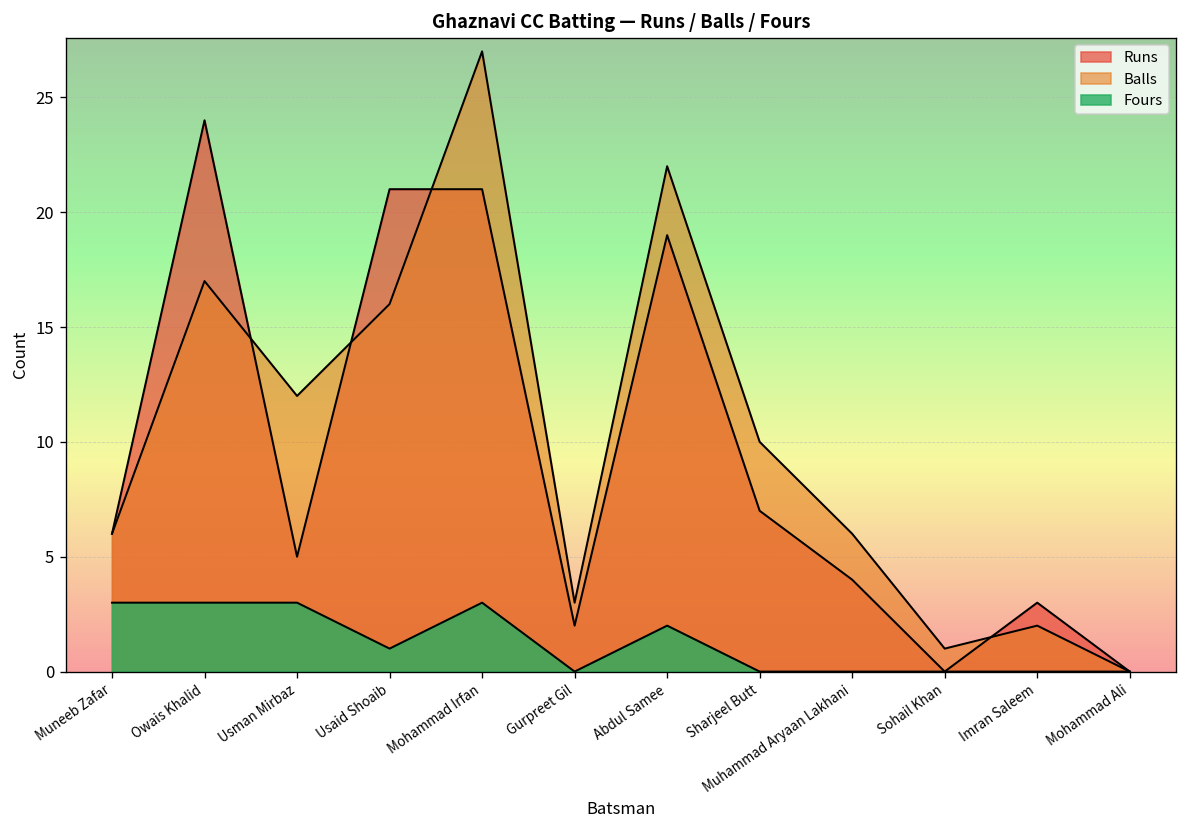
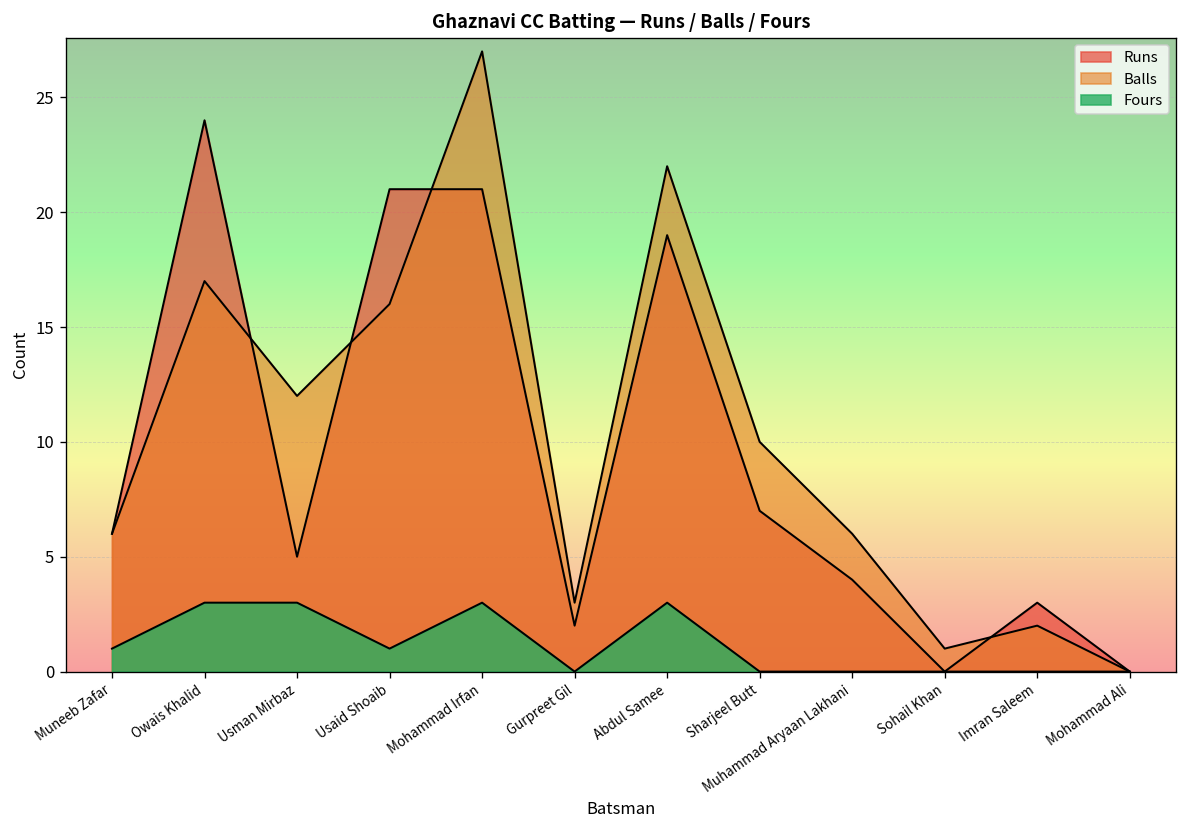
  {
    "Fours": {
-     "Muneeb Zafar": 3,
+     "Muneeb Zafar": 1,
      "Owais Khalid": 3,
      "Usman Mirbaz": 3,
      "Usaid Shoaib": 1,
      "Mohammad Irfan": 3,
      "Gurpreet Gil": 0,
-     "Abdul Samee": 2,
+     "Abdul Samee": 3,
      "Sharjeel Butt": 0,
      "Muhammad Aryaan Lakhani": 0,
      "Imran Saleem": 0
    }
  }
